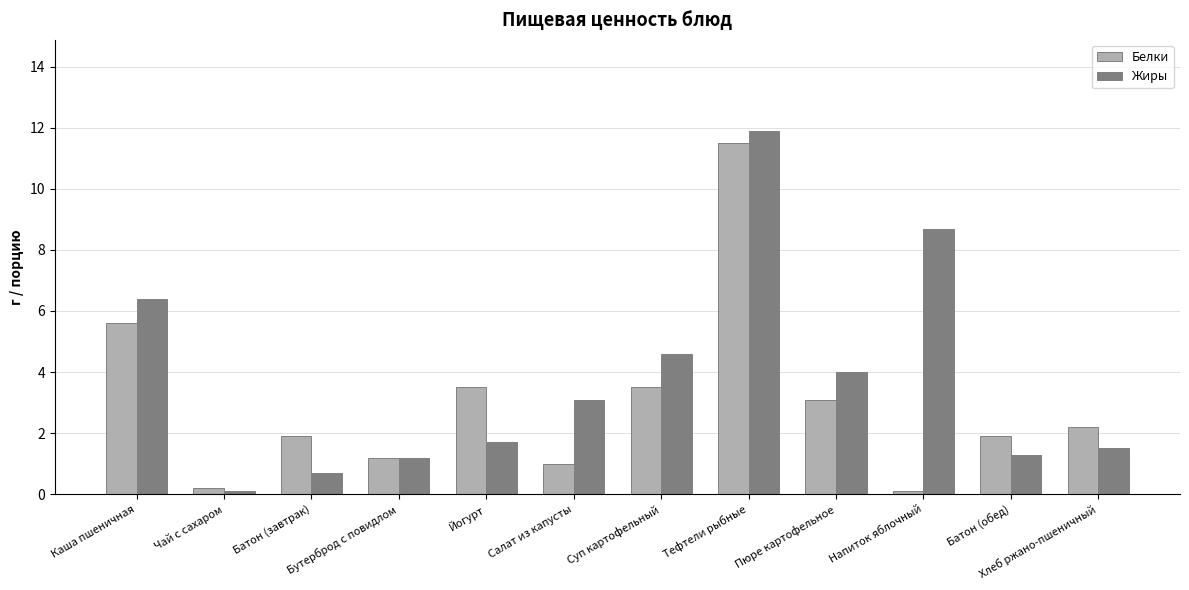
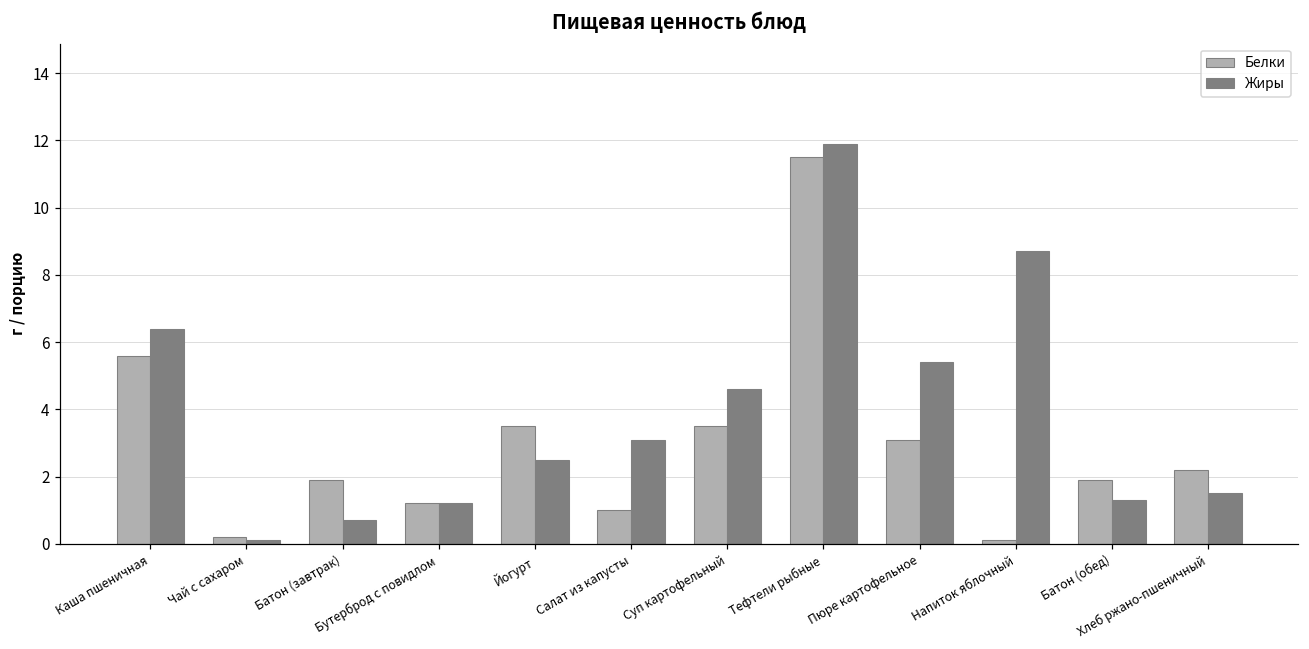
  {
    "Белки": {
      "Каша пшеничная": 5.6,
      "Чай с сахаром": 0.2,
      "Батон (завтрак)": 1.9,
      "Бутерброд с повидлом": 1.2,
      "Йогурт": 3.5,
      "Салат из капусты": 1.0,
      "Суп картофельный": 3.5,
      "Тефтели рыбные": 11.5,
      "Пюре картофельное": 3.1,
      "Напиток яблочный": 0.1,
      "Батон (обед)": 1.9,
      "Хлеб ржано-пшеничный": 2.2
    },
    "Жиры": {
      "Каша пшеничная": 6.4,
      "Чай с сахаром": 0.1,
      "Батон (завтрак)": 0.7,
      "Бутерброд с повидлом": 1.2,
-     "Йогурт": 1.7,
+     "Йогурт": 2.5,
      "Салат из капусты": 3.1,
      "Суп картофельный": 4.6,
      "Тефтели рыбные": 11.9,
-     "Пюре картофельное": 4.0,
+     "Пюре картофельное": 5.4,
      "Напиток яблочный": 8.7,
      "Батон (обед)": 1.3,
      "Хлеб ржано-пшеничный": 1.5
    }
  }
